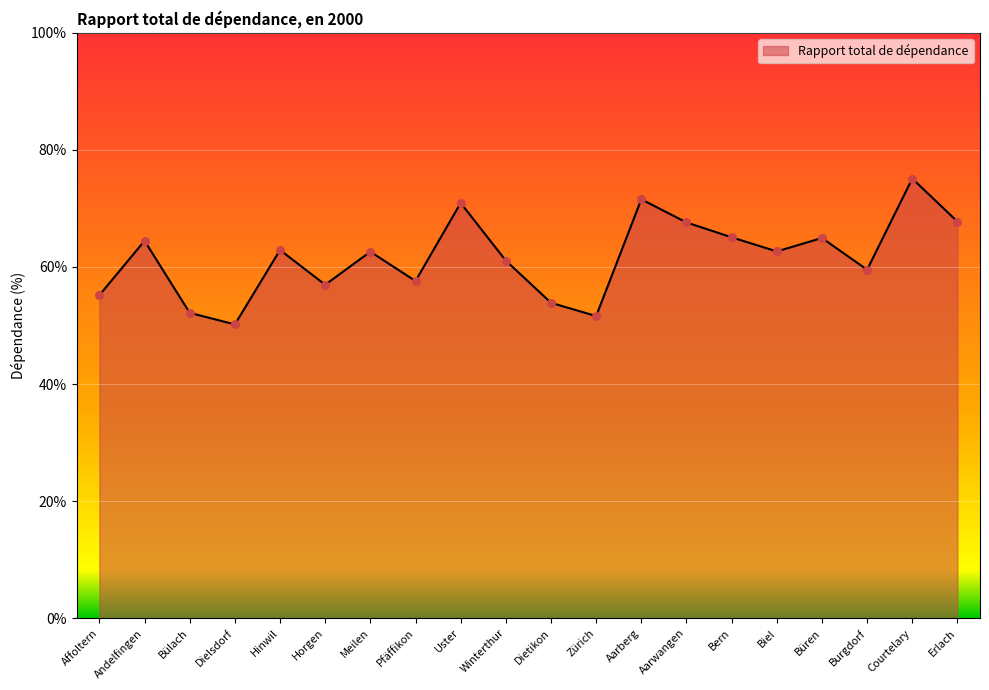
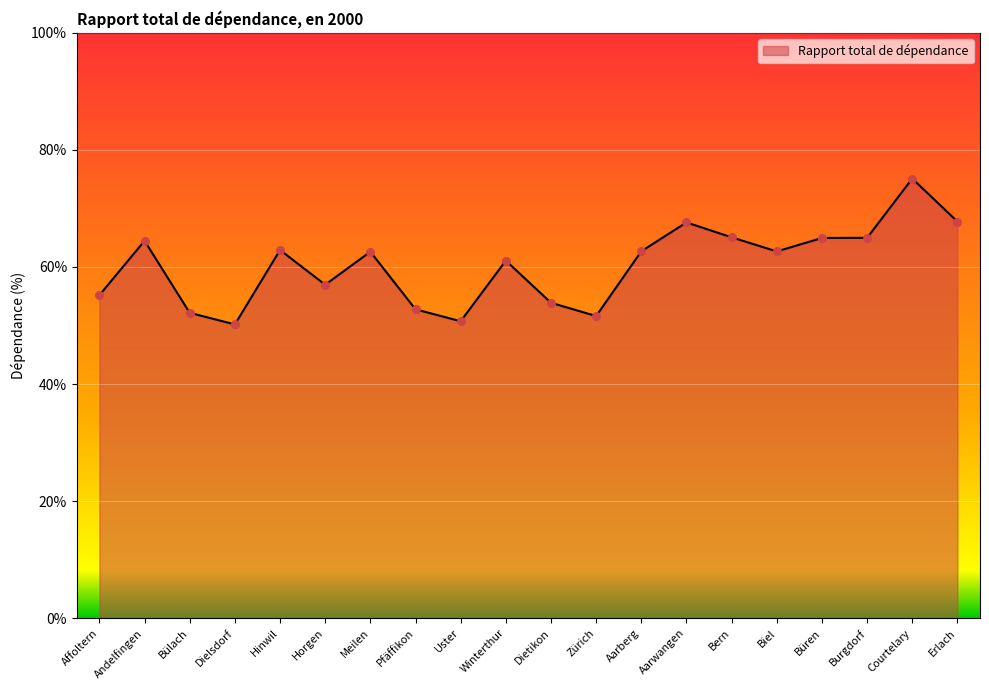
  {
    "Affoltern": "55%",
    "Andelfingen": "64%",
    "Bülach": "52%",
    "Dielsdorf": "50%",
    "Hinwil": "63%",
    "Horgen": "57%",
    "Meilen": "63%",
-   "Pfäffikon": "58%",
-   "Uster": "71%",
+   "Pfäffikon": "53%",
+   "Uster": "51%",
    "Winterthur": "61%",
    "Dietikon": "54%",
    "Zürich": "52%",
-   "Aarberg": "72%",
+   "Aarberg": "63%",
    "Aarwangen": "68%",
    "Bern": "65%",
    "Biel": "63%",
    "Büren": "65%",
-   "Burgdorf": "60%",
+   "Burgdorf": "65%",
    "Courtelary": "75%",
    "Erlach": "68%"
  }
